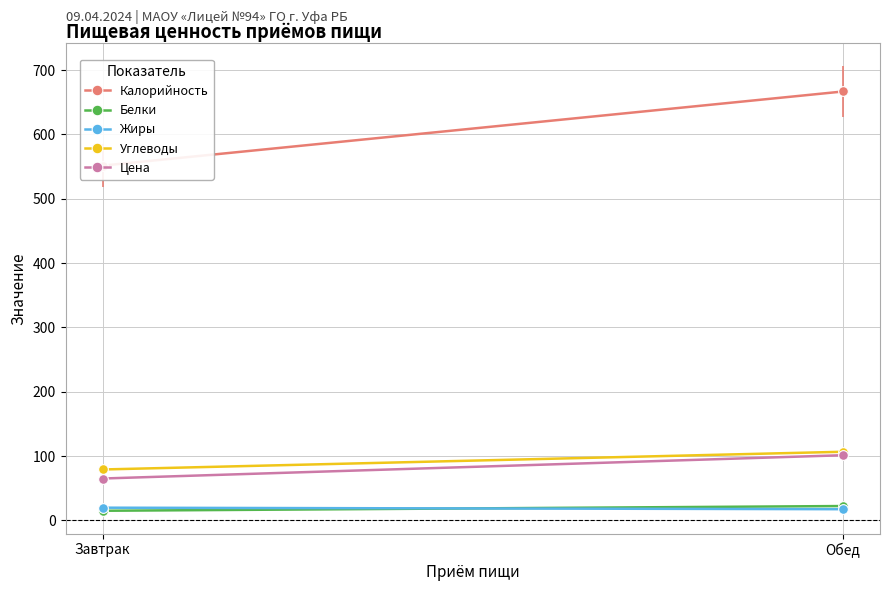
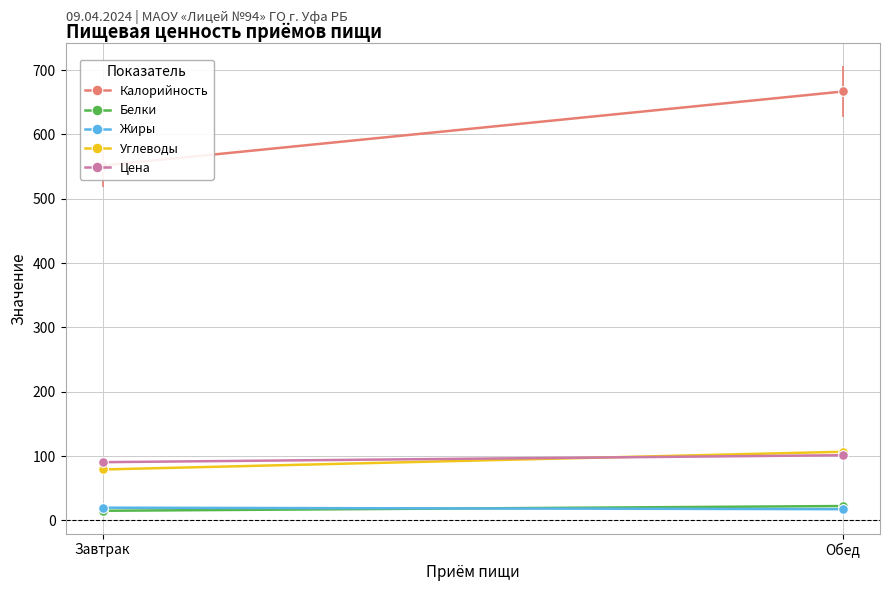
  {
    "Калорийность": {
      "Обед": 670
    },
    "Белки": {
      "Завтрак": 10,
      "Обед": 20
    },
    "Жиры": {
      "Завтрак": 20,
      "Обед": 20
    },
    "Углеводы": {
      "Завтрак": 80,
      "Обед": 110
    },
    "Цена": {
-     "Завтрак": 60,
+     "Завтрак": 90,
      "Обед": 100
    }
  }
